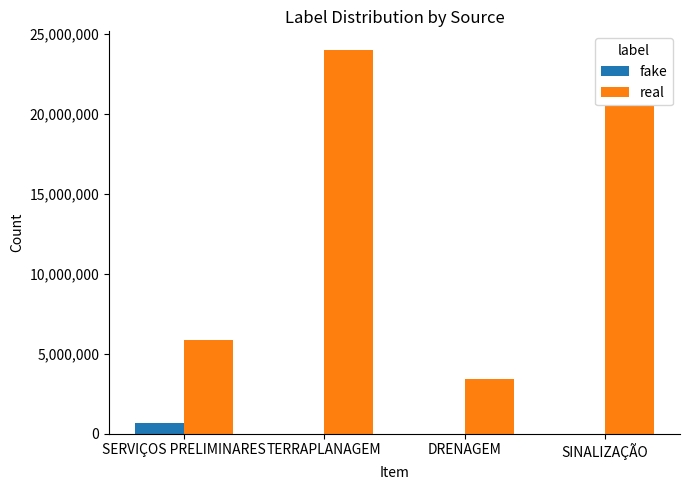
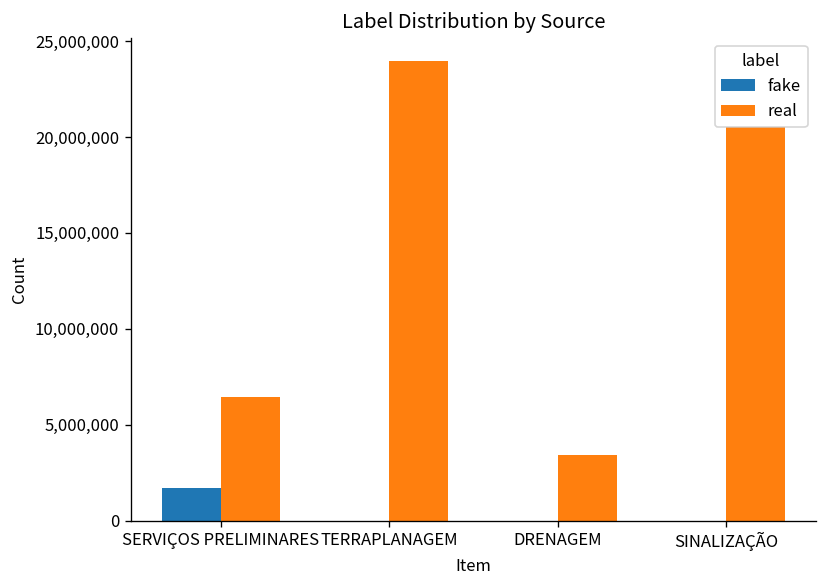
  {
    "fake": {
-     "SERVIÇOS PRELIMINARES": "600,000",
+     "SERVIÇOS PRELIMINARES": "1,700,000",
      "TERRAPLANAGEM": "0",
      "DRENAGEM": "0",
      "SINALIZAÇÃO": "0"
    },
    "real": {
-     "SERVIÇOS PRELIMINARES": "5,900,000",
+     "SERVIÇOS PRELIMINARES": "6,400,000",
      "TERRAPLANAGEM": "24,000,000",
      "DRENAGEM": "3,400,000",
      "SINALIZAÇÃO": "20,500,000"
    }
  }
